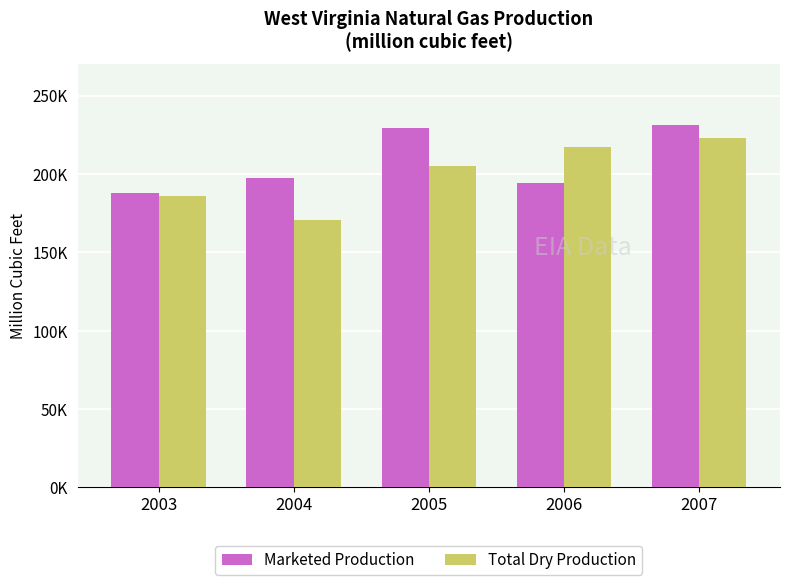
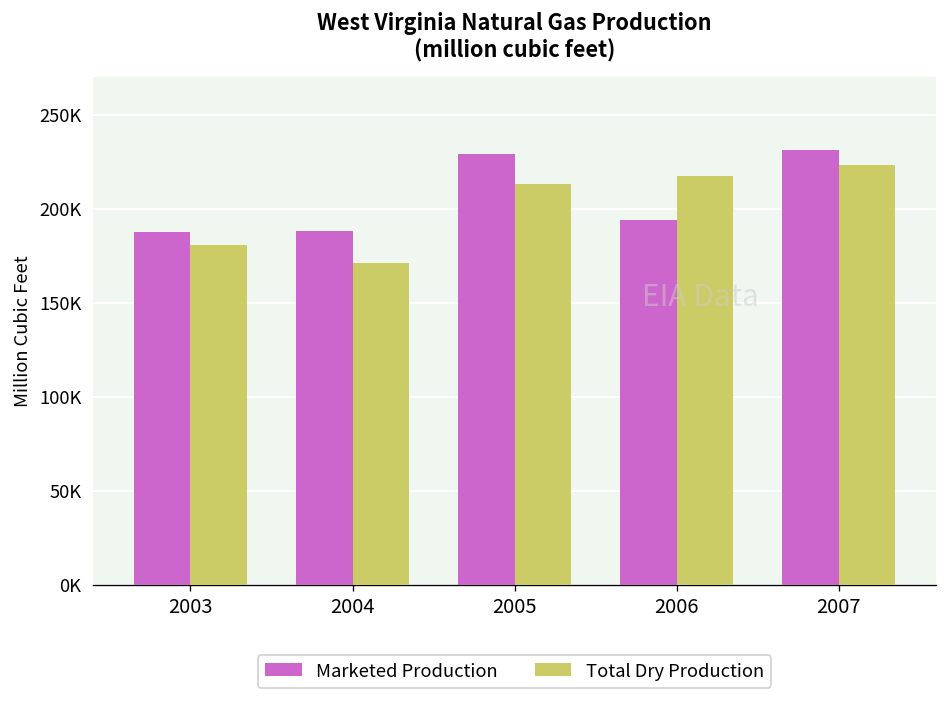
  {
    "Marketed Production": {
      "2003": 188000,
-     "2004": 197000,
+     "2004": 188000,
      "2005": 229000,
      "2006": 194000,
      "2007": 231000
    },
    "Total Dry Production": {
-     "2003": 186000,
+     "2003": 180000,
      "2004": 171000,
-     "2005": 205000,
+     "2005": 213000,
      "2006": 218000,
      "2007": 223000
    }
  }
